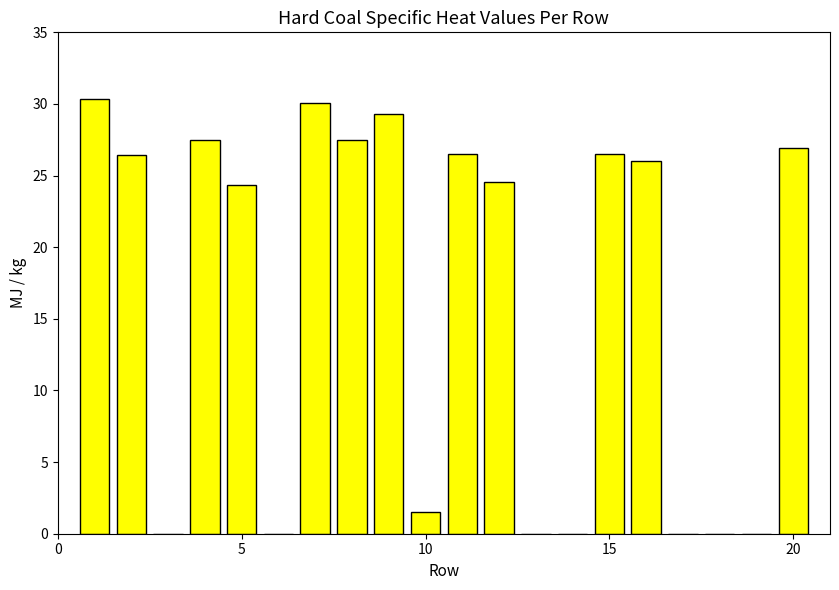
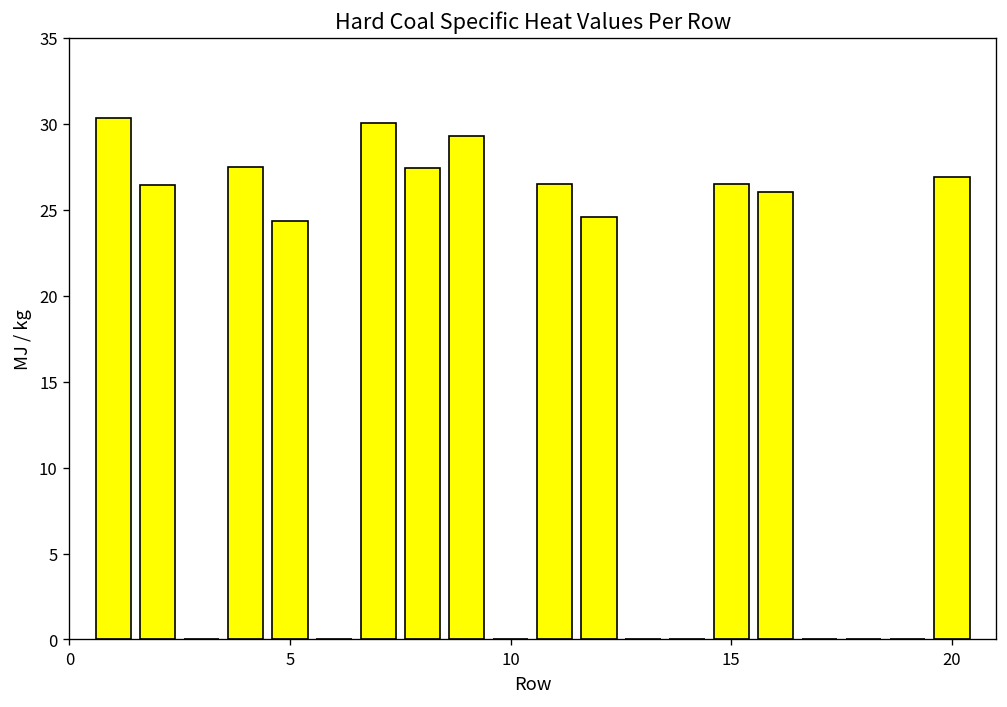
  {
    "5": 24.4,
-   "10": 1.5,
+   "10": 0.0,
    "15": 26.5,
    "20": 26.9
  }
